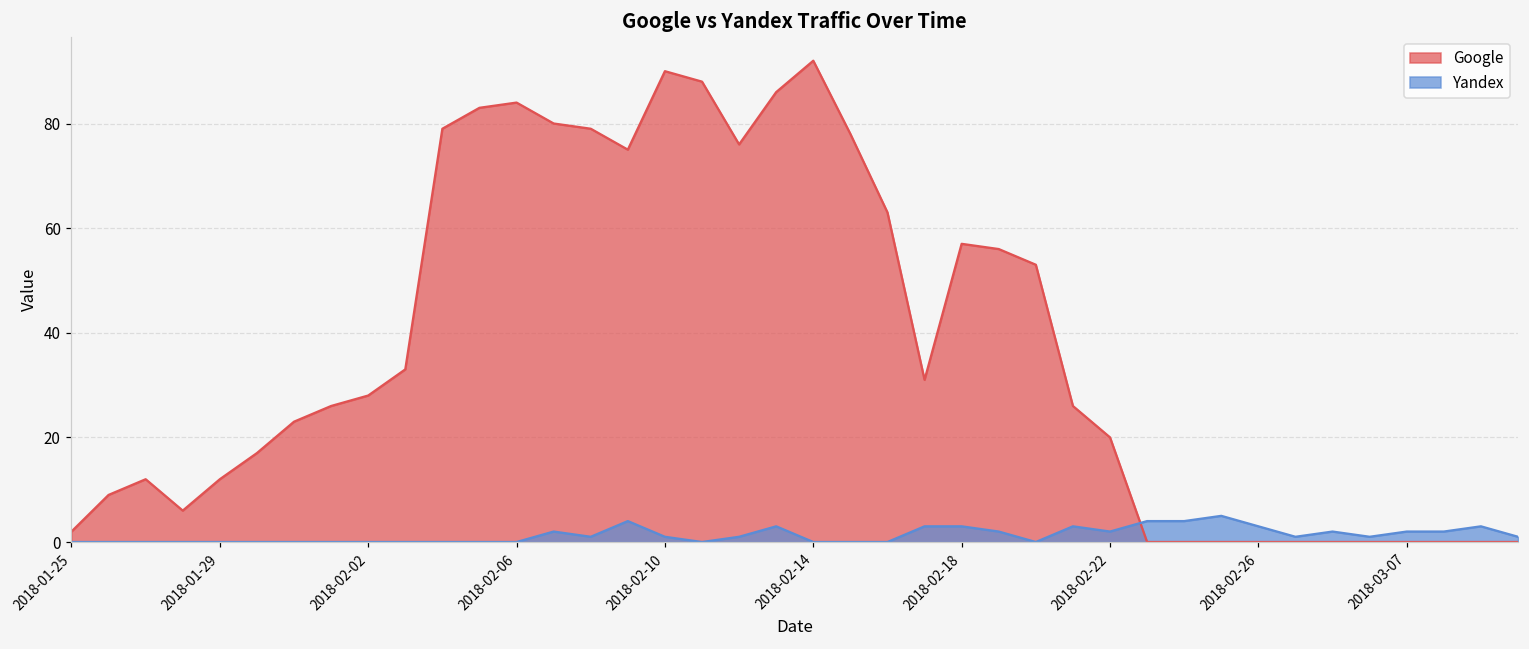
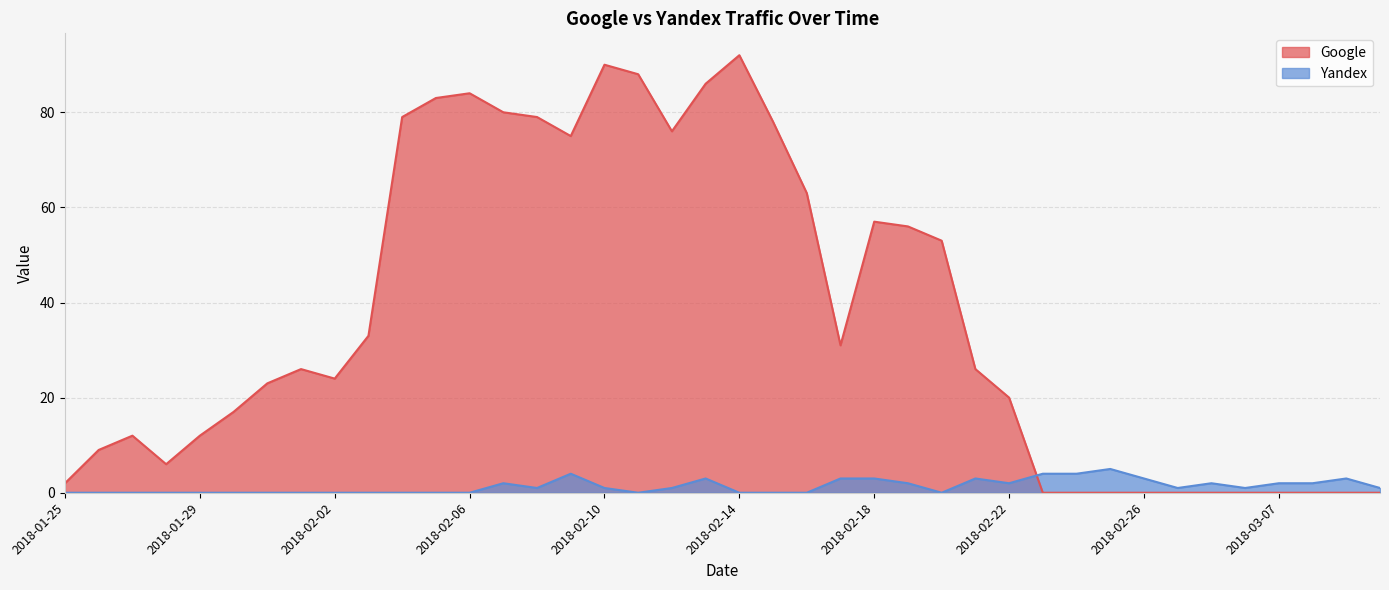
  {
    "Google": {
      "2018-01-25": 2,
      "2018-01-29": 12,
-     "2018-02-02": 28,
+     "2018-02-02": 24,
      "2018-02-06": 84,
      "2018-02-10": 90,
      "2018-02-14": 92,
      "2018-02-18": 57,
      "2018-02-22": 20,
      "2018-02-26": 0,
      "2018-03-07": 0
    },
    "Yandex": {
      "2018-01-25": 0,
      "2018-01-29": 0,
      "2018-02-02": 0,
      "2018-02-06": 0,
      "2018-02-10": 1,
      "2018-02-14": 0,
      "2018-02-18": 3,
      "2018-02-22": 2,
      "2018-02-26": 3,
      "2018-03-07": 2
    }
  }
